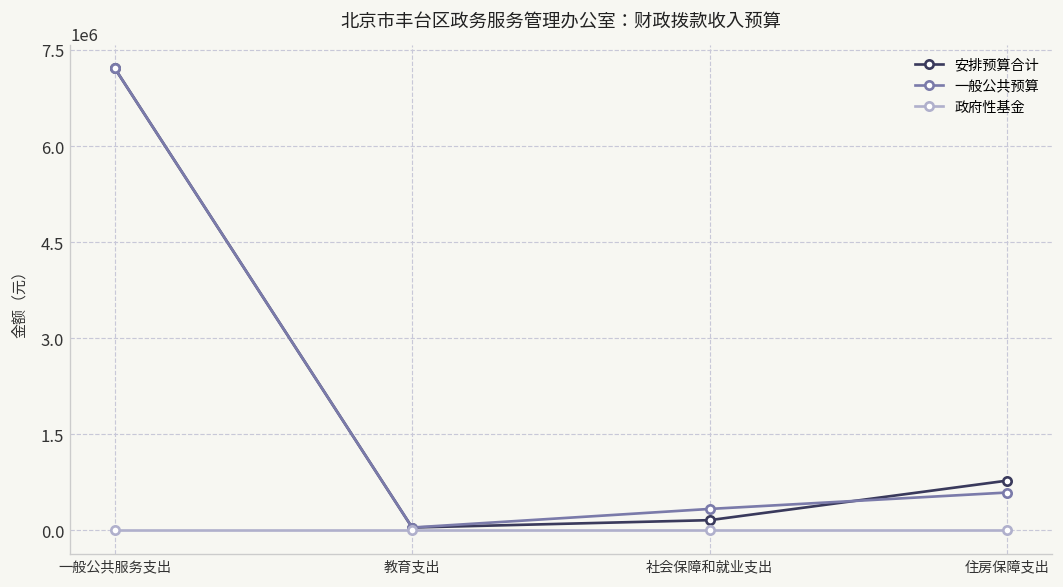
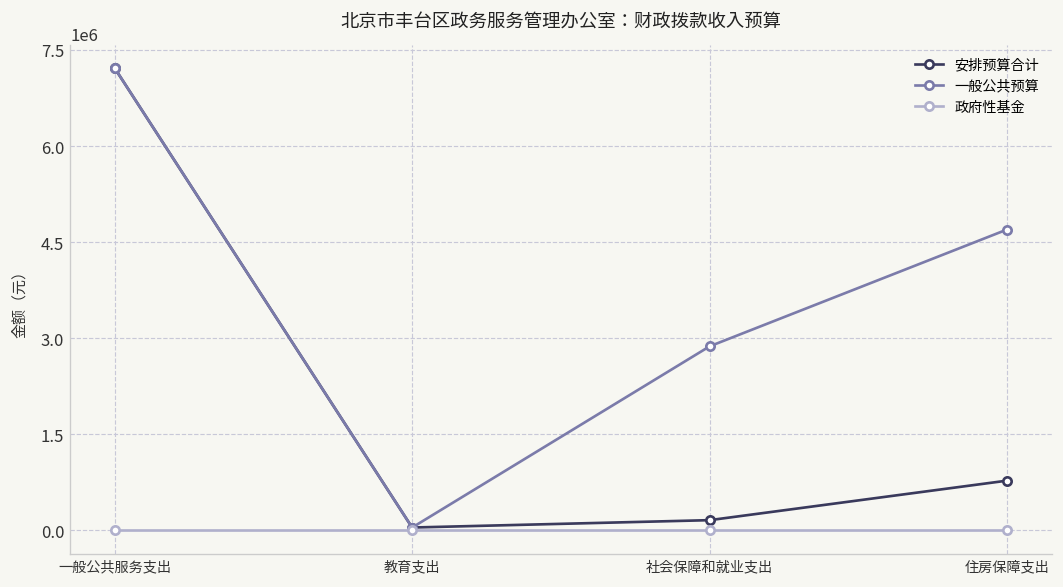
  {
    "安排预算合计": {
      "社会保障和就业支出": 200000,
      "住房保障支出": 800000
    },
    "一般公共预算": {
-     "社会保障和就业支出": 300000,
-     "住房保障支出": 600000
+     "社会保障和就业支出": 2900000,
+     "住房保障支出": 4700000
    },
    "政府性基金": {
      "一般公共服务支出": 0,
      "社会保障和就业支出": 0,
      "住房保障支出": 0
    }
  }
